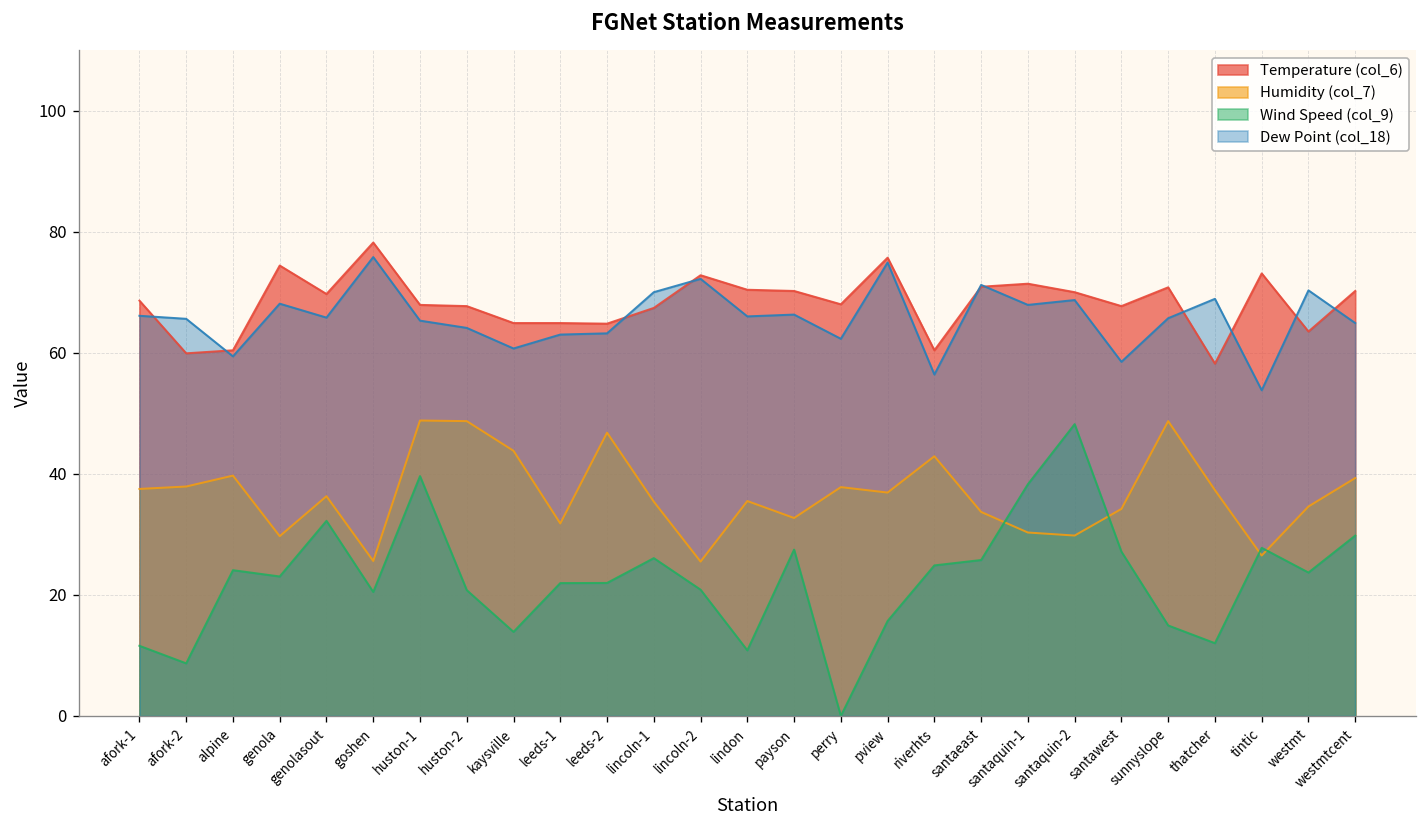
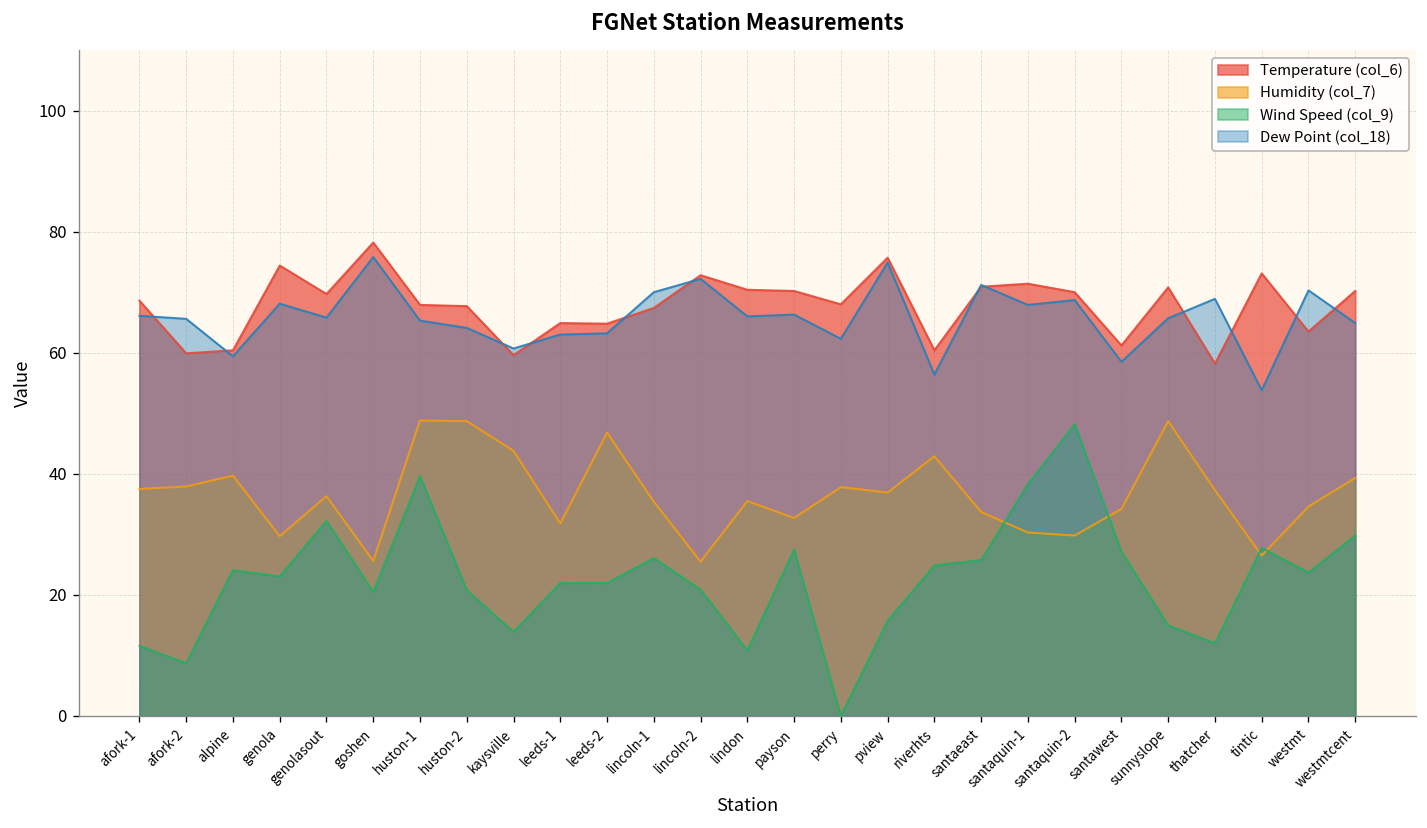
  {
    "Temperature (col_6)": {
      "afork-1": 69,
      "afork-2": 60,
      "alpine": 60,
      "genola": 74,
      "genolasout": 70,
      "goshen": 78,
      "huston-1": 68,
      "huston-2": 68,
-     "kaysville": 65,
+     "kaysville": 60,
      "leeds-1": 65,
      "leeds-2": 65,
      "lincoln-1": 67,
      "lincoln-2": 73,
      "lindon": 70,
      "payson": 70,
      "perry": 68,
      "pview": 76,
      "riverhts": 60,
      "santaquin-1": 71,
      "santaquin-2": 70,
-     "santawest": 68,
+     "santawest": 61,
      "sunnyslope": 71,
      "thatcher": 58,
      "tintic": 73,
      "westmt": 64,
      "westmtcent": 70
    },
    "Humidity (col_7)": {
      "afork-1": 38,
      "afork-2": 38,
      "alpine": 40,
      "genola": 30,
      "genolasout": 36,
      "goshen": 26,
      "huston-1": 49,
      "huston-2": 49,
      "kaysville": 44,
      "leeds-1": 32,
      "leeds-2": 47,
      "lincoln-1": 35,
      "lincoln-2": 26,
      "lindon": 36,
      "payson": 33,
      "perry": 38,
      "pview": 37,
      "riverhts": 43,
      "santaeast": 34,
      "santaquin-1": 30,
      "santaquin-2": 30,
      "santawest": 34,
      "sunnyslope": 49,
      "thatcher": 37,
      "tintic": 27,
      "westmt": 35,
      "westmtcent": 39
    },
    "Wind Speed (col_9)": {
      "afork-1": 12,
      "afork-2": 9,
      "alpine": 24,
      "genola": 23,
      "genolasout": 32,
      "goshen": 20,
      "huston-1": 40,
      "huston-2": 21,
      "kaysville": 14,
      "leeds-1": 22,
      "leeds-2": 22,
      "lincoln-1": 26,
      "lincoln-2": 21,
      "lindon": 11,
      "payson": 27,
      "perry": 0,
      "pview": 16,
      "riverhts": 25,
      "santaeast": 26,
      "santaquin-1": 38,
      "santaquin-2": 48,
      "santawest": 27,
      "sunnyslope": 15,
      "thatcher": 12,
      "tintic": 28,
      "westmt": 24,
      "westmtcent": 30
    },
    "Dew Point (col_18)": {
      "afork-1": 66,
      "afork-2": 66,
      "alpine": 59,
      "genola": 68,
      "genolasout": 66,
      "goshen": 76,
      "huston-1": 65,
      "huston-2": 64,
      "kaysville": 61,
      "leeds-1": 63,
      "leeds-2": 63,
      "lincoln-1": 70,
      "lincoln-2": 72,
      "lindon": 66,
      "payson": 66,
      "perry": 62,
      "pview": 75,
      "riverhts": 56,
      "santaquin-1": 68,
      "santaquin-2": 69,
      "santawest": 59,
      "sunnyslope": 66,
      "thatcher": 69,
      "tintic": 54,
      "westmt": 70,
      "westmtcent": 65
    }
  }
